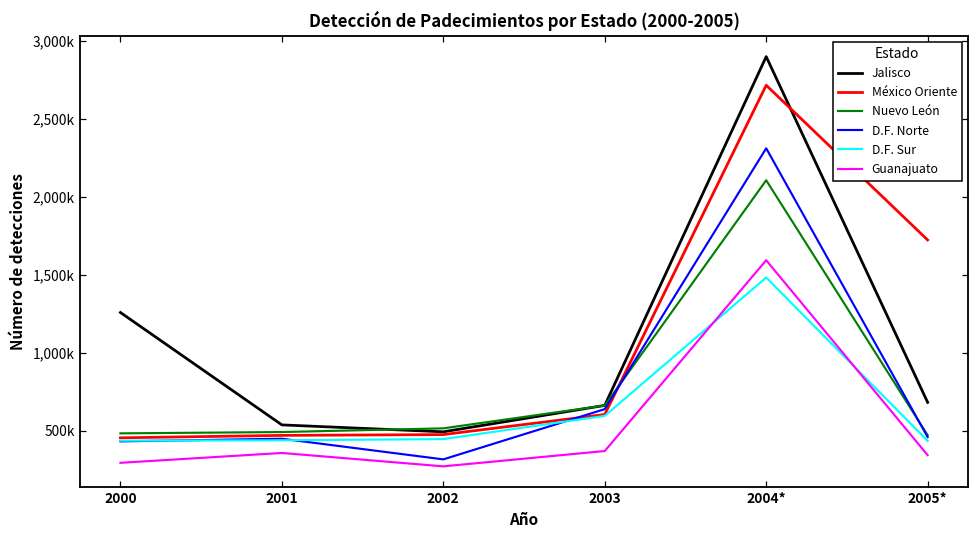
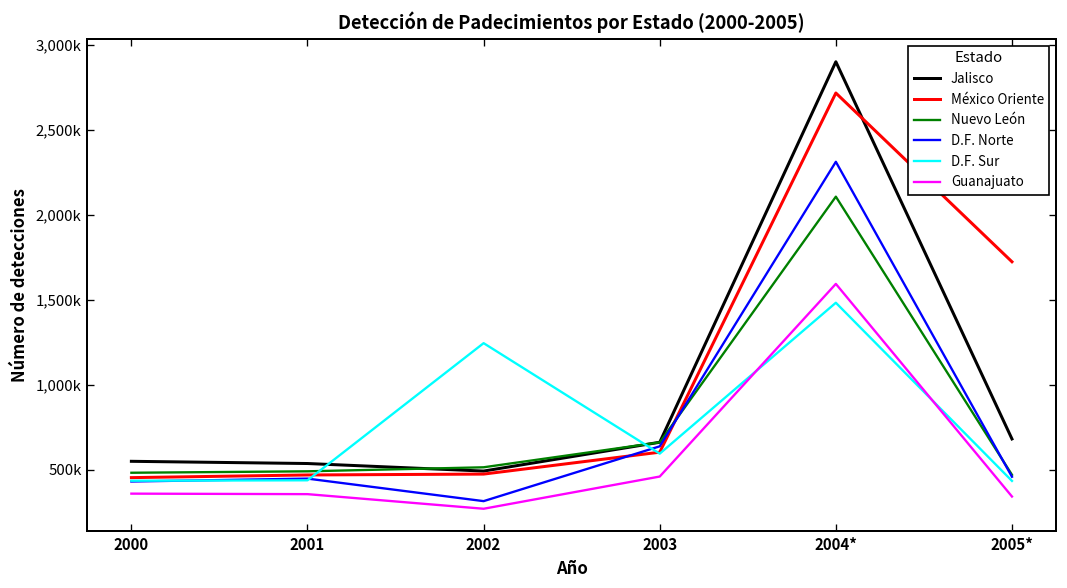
  {
    "Jalisco": {
-     "2000": "1,260,000",
+     "2000": "550,000",
      "2001": "540,000",
      "2004*": "2,900,000",
      "2005*": "680,000"
    },
    "México Oriente": {
      "2000": "450,000",
      "2001": "470,000",
      "2004*": "2,720,000",
      "2005*": "1,720,000"
    },
    "Nuevo León": {
      "2000": "480,000",
      "2001": "490,000",
      "2002": "510,000",
      "2004*": "2,110,000"
    },
    "D.F. Norte": {
      "2002": "320,000",
      "2003": "640,000",
      "2004*": "2,310,000"
    },
    "D.F. Sur": {
-     "2002": "450,000",
+     "2002": "1,240,000",
      "2004*": "1,480,000",
      "2005*": "430,000"
    },
    "Guanajuato": {
-     "2000": "290,000",
+     "2000": "360,000",
      "2001": "360,000",
      "2002": "270,000",
-     "2003": "370,000",
+     "2003": "460,000",
      "2004*": "1,590,000",
      "2005*": "340,000"
    }
  }
